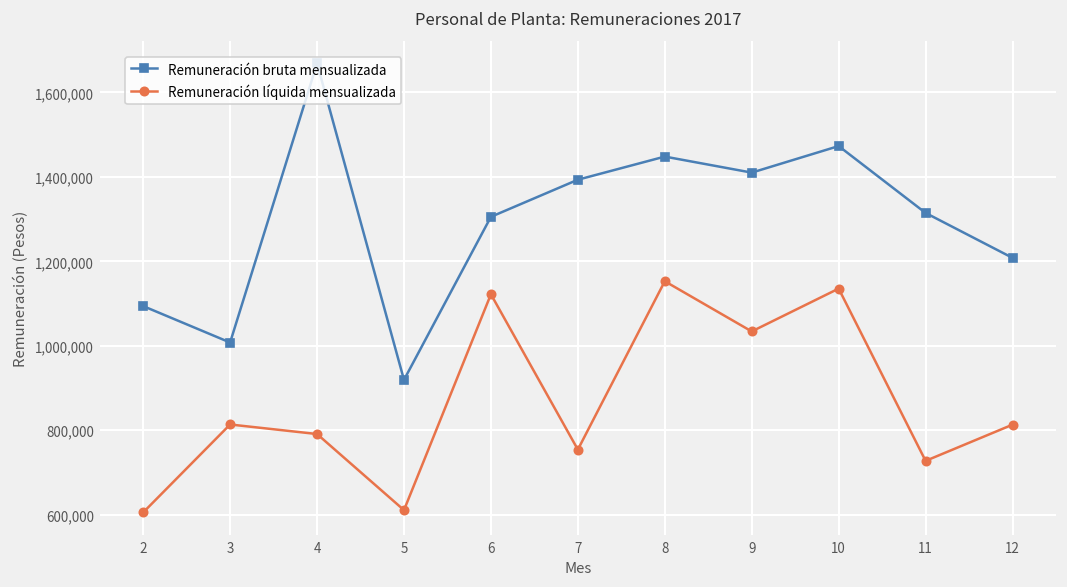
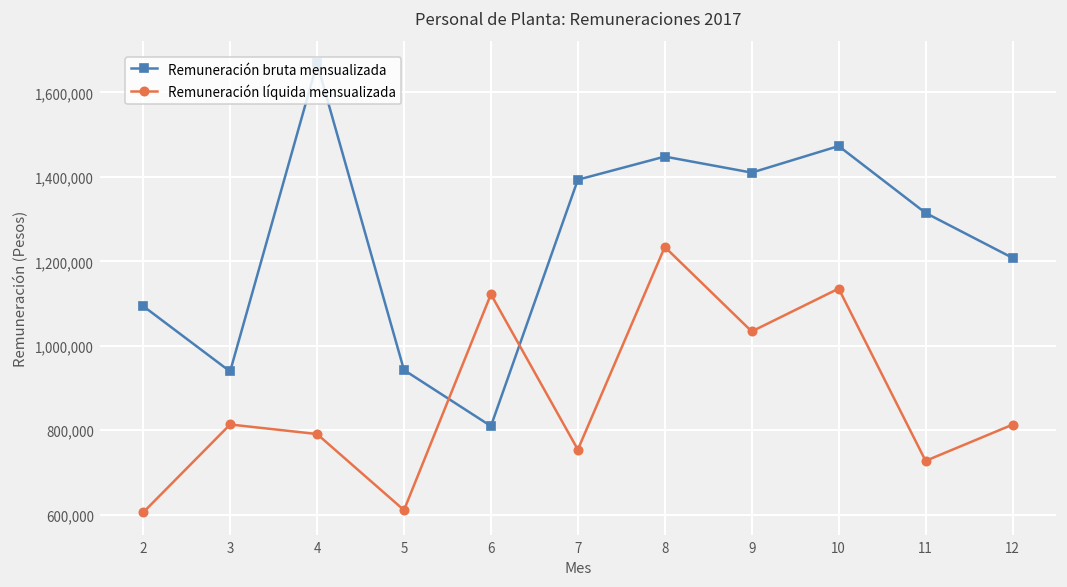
  {
    "Remuneración bruta mensualizada": {
      "2": "1,090,000",
-     "3": "1,010,000",
-     "5": "920,000",
-     "6": "1,310,000",
+     "3": "940,000",
+     "5": "940,000",
+     "6": "810,000",
      "7": "1,390,000",
      "8": "1,450,000",
      "9": "1,410,000",
      "10": "1,470,000",
      "11": "1,310,000",
      "12": "1,210,000"
    },
    "Remuneración líquida mensualizada": {
      "2": "610,000",
      "3": "810,000",
      "4": "790,000",
      "5": "610,000",
      "6": "1,120,000",
      "7": "750,000",
-     "8": "1,150,000",
+     "8": "1,230,000",
      "9": "1,030,000",
      "10": "1,140,000",
      "11": "730,000",
      "12": "810,000"
    }
  }
